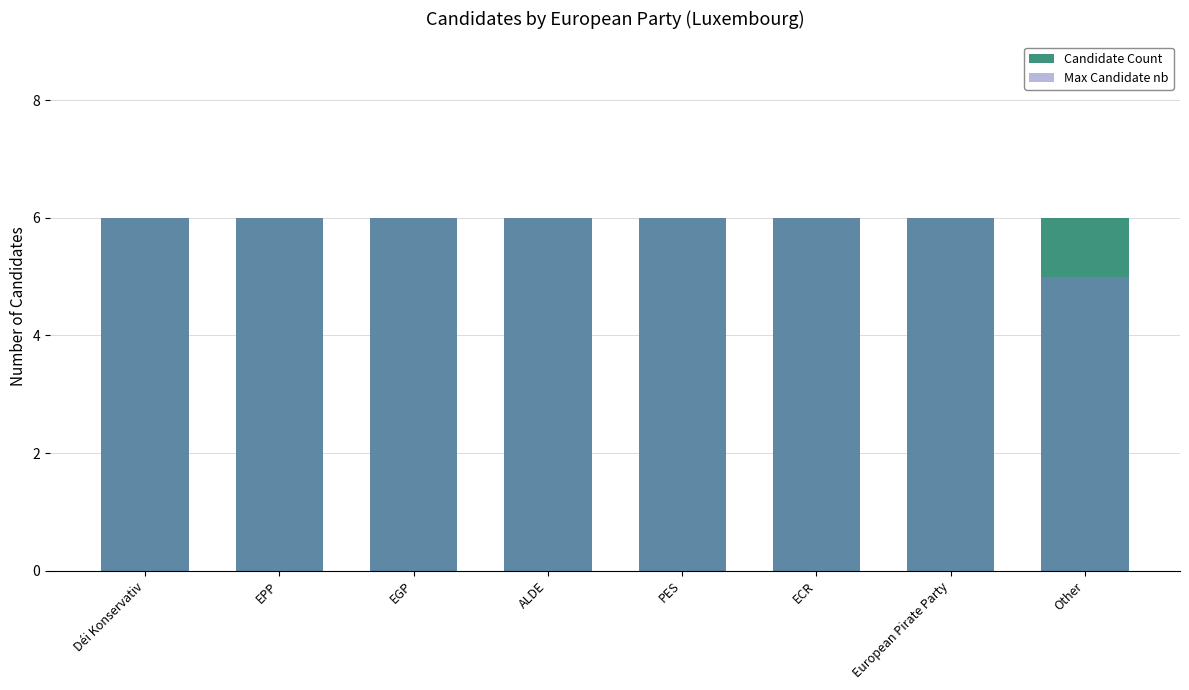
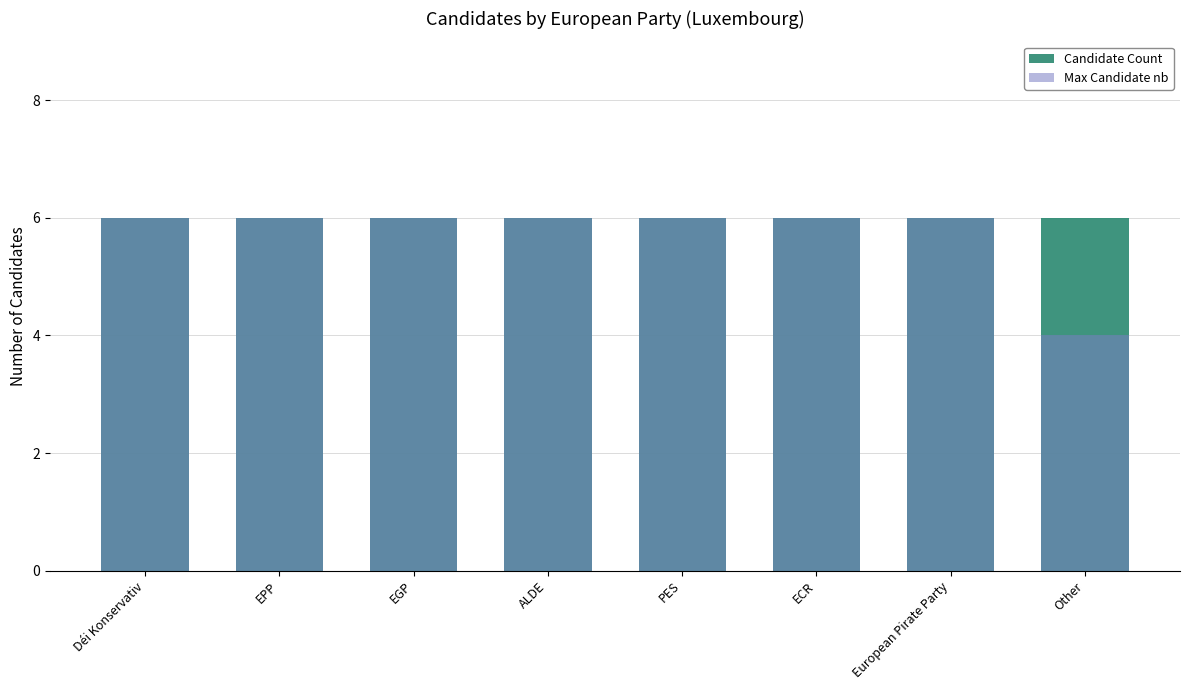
  {
    "Candidate Count": {
      "Déi Konservativ": 6,
      "EPP": 6,
      "EGP": 6,
      "ALDE": 6,
      "PES": 6,
      "ECR": 6,
      "European Pirate Party": 6,
      "Other": 6
    },
    "Max Candidate nb": {
      "Déi Konservativ": 6,
      "EPP": 6,
      "EGP": 6,
      "ALDE": 6,
      "PES": 6,
      "ECR": 6,
      "European Pirate Party": 6,
-     "Other": 5
+     "Other": 4
    }
  }
